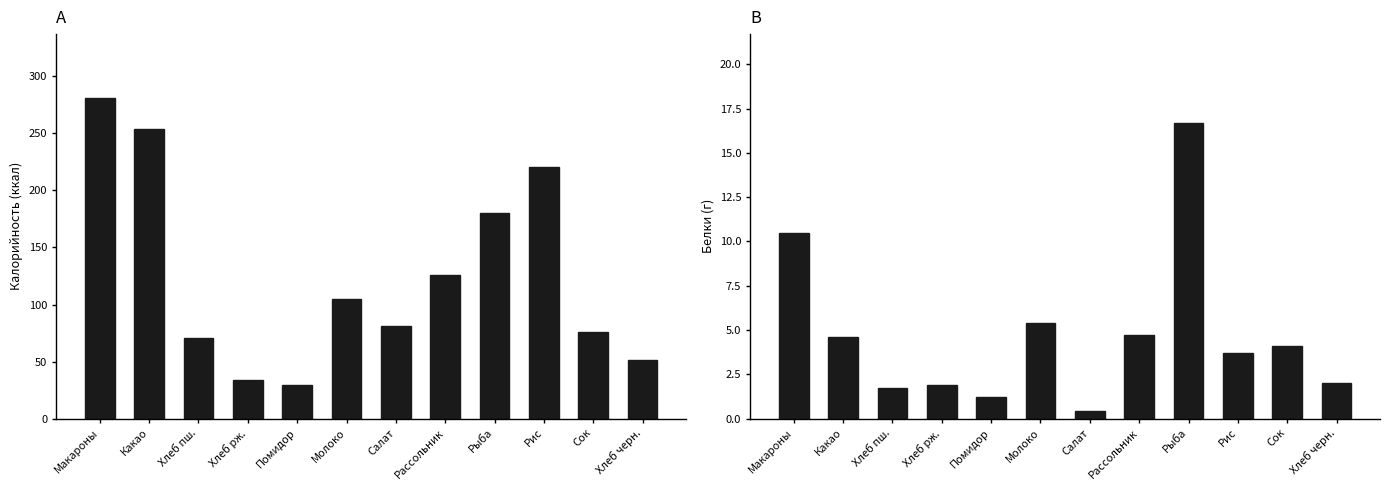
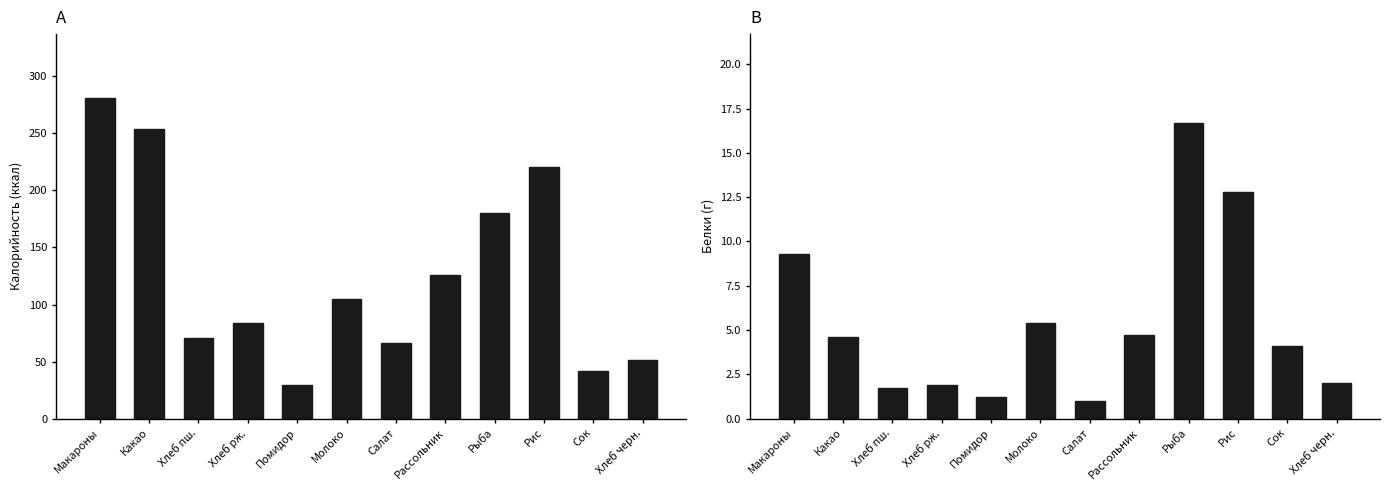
  {
    "A": {
      "Макароны": 281,
      "Какао": 254,
      "Хлеб пш.": 70,
-     "Хлеб рж.": 34,
+     "Хлеб рж.": 84,
      "Помидор": 29,
      "Молоко": 104,
-     "Салат": 82,
+     "Салат": 67,
      "Рассольник": 126,
      "Рыба": 180,
      "Рис": 221,
-     "Сок": 76,
+     "Сок": 42,
      "Хлеб черн.": 51
    },
    "B": {
-     "Макароны": 10.5,
+     "Макароны": 9.3,
      "Какао": 4.6,
      "Хлеб пш.": 1.7,
      "Хлеб рж.": 1.9,
      "Помидор": 1.2,
      "Молоко": 5.4,
-     "Салат": 0.4,
+     "Салат": 1.0,
      "Рассольник": 4.7,
      "Рыба": 16.7,
-     "Рис": 3.7,
+     "Рис": 12.8,
      "Сок": 4.1,
      "Хлеб черн.": 2.0
    }
  }
